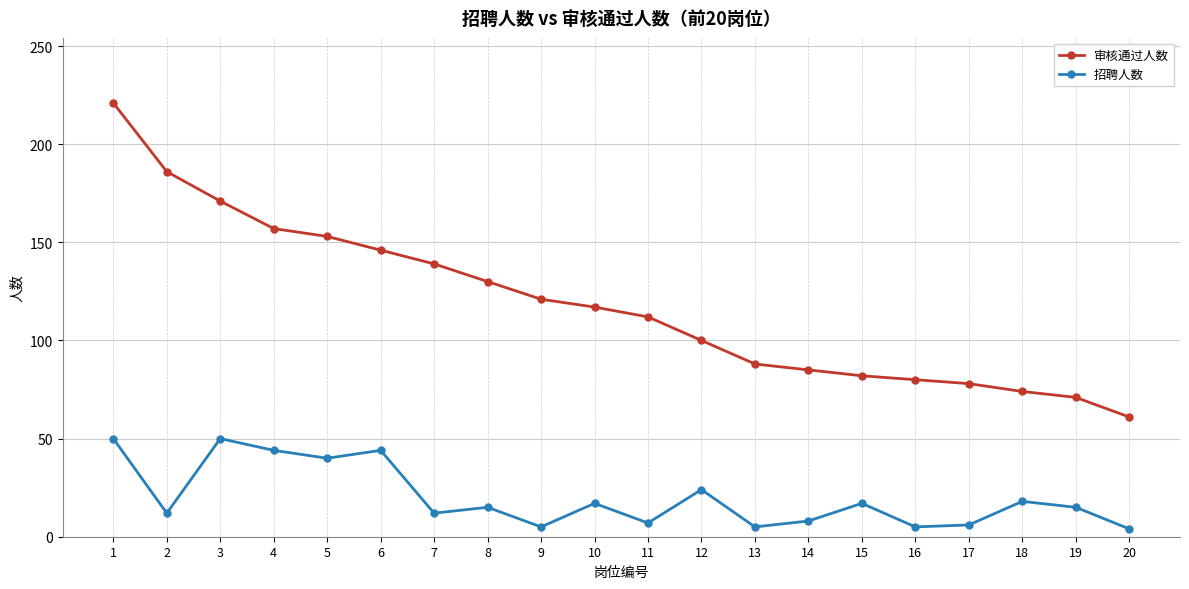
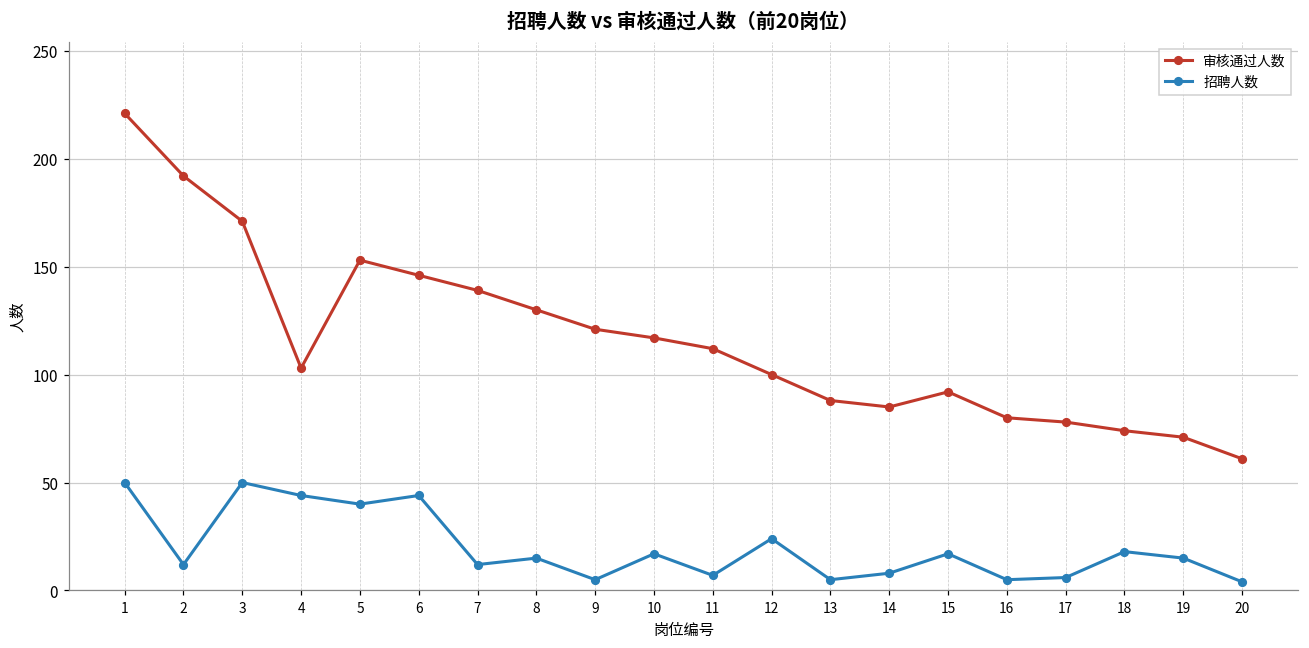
  {
    "审核通过人数": {
      "1": 221,
-     "2": 186,
+     "2": 192,
      "3": 171,
-     "4": 157,
+     "4": 103,
      "5": 153,
      "6": 146,
      "7": 139,
      "8": 130,
      "9": 121,
      "10": 117,
      "11": 112,
      "12": 100,
      "13": 88,
      "14": 85,
-     "15": 82,
+     "15": 92,
      "16": 80,
      "17": 78,
      "18": 74,
      "19": 71,
      "20": 61
    },
    "招聘人数": {
      "1": 50,
      "2": 12,
      "3": 50,
      "4": 44,
      "5": 40,
      "6": 44,
      "7": 12,
      "8": 15,
      "9": 5,
      "10": 17,
      "11": 7,
      "12": 24,
      "13": 5,
      "14": 8,
      "15": 17,
      "16": 5,
      "17": 6,
      "18": 18,
      "19": 15,
      "20": 4
    }
  }
